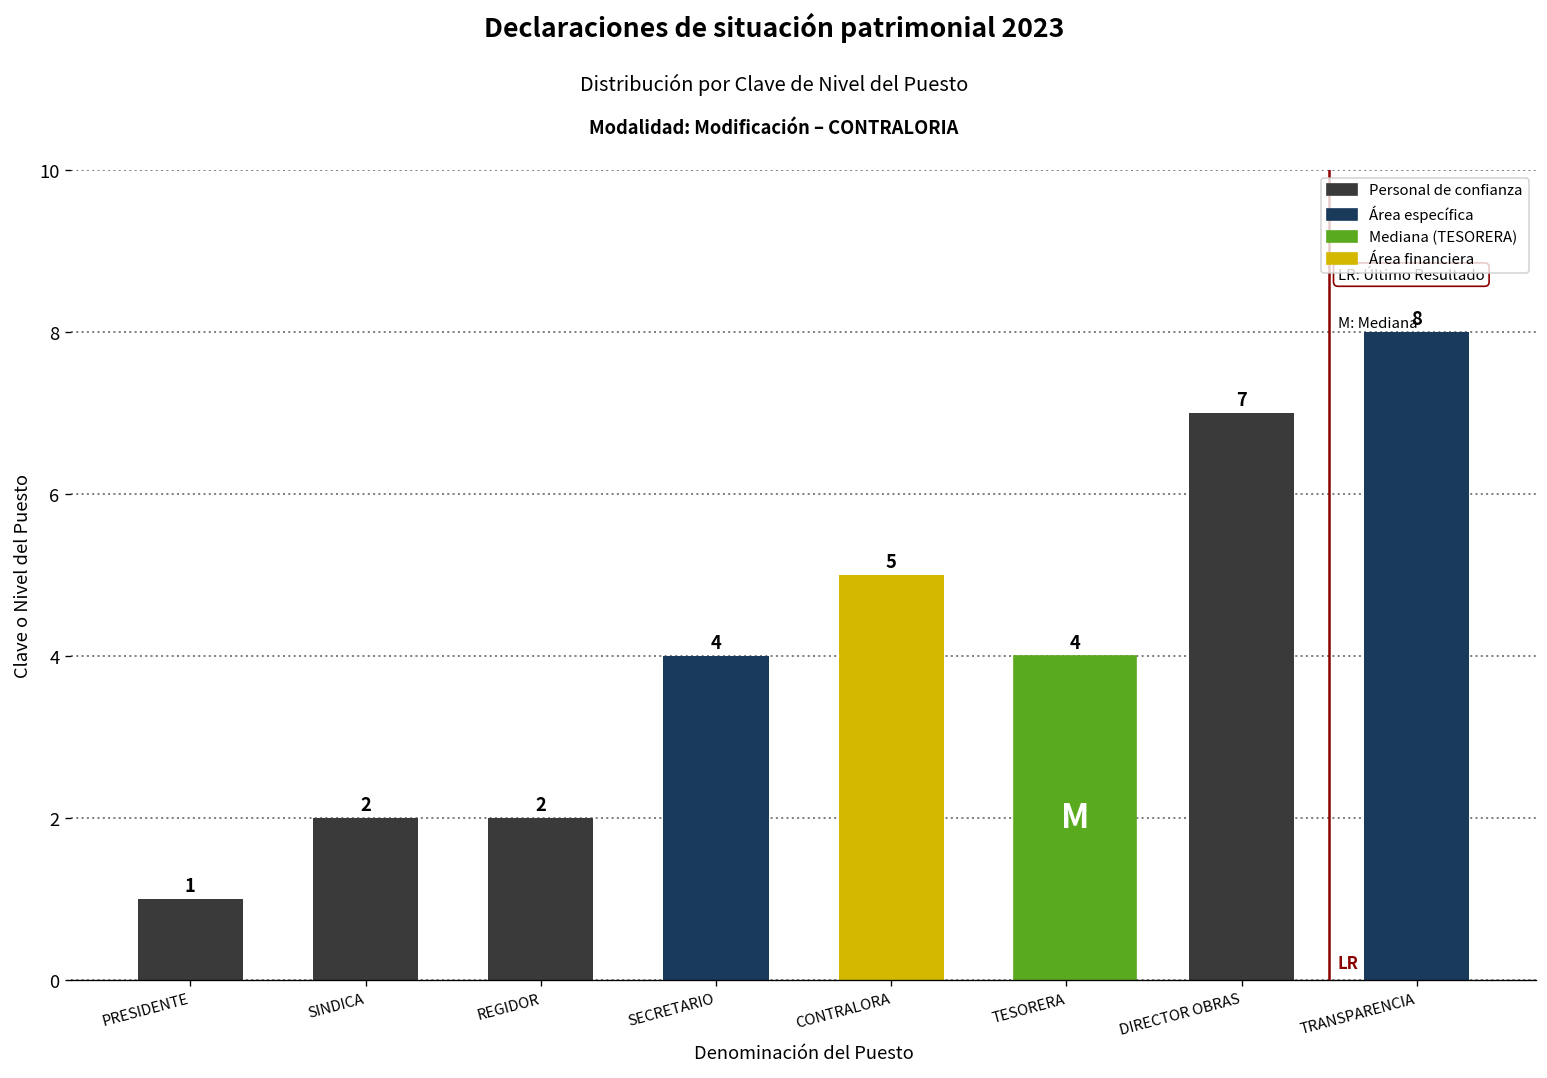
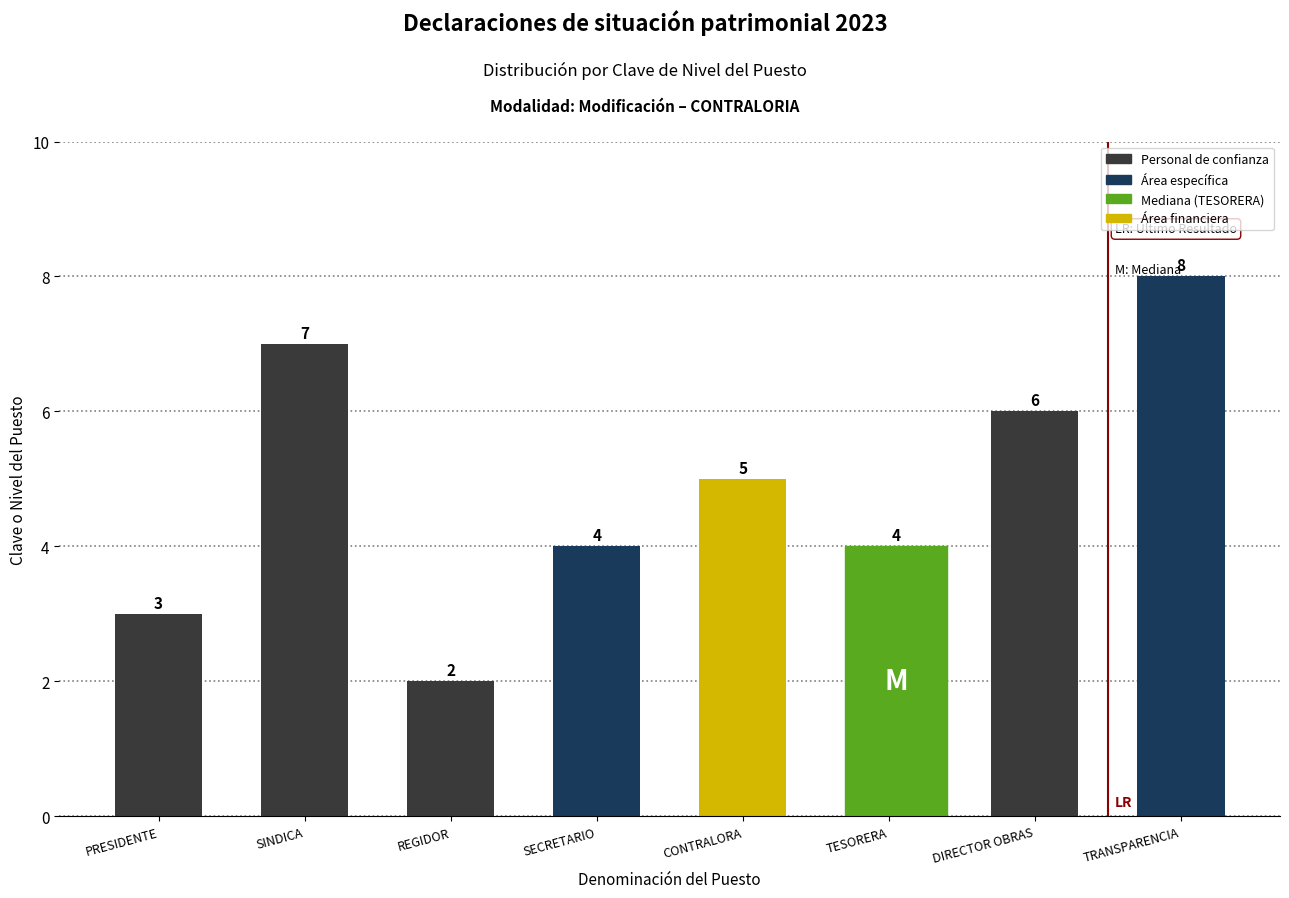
  {
-   "PRESIDENTE": 1,
-   "SINDICA": 2,
+   "PRESIDENTE": 3,
+   "SINDICA": 7,
    "REGIDOR": 2,
    "SECRETARIO": 4,
    "CONTRALORA": 5,
    "TESORERA": 4,
-   "DIRECTOR OBRAS": 7
+   "DIRECTOR OBRAS": 6
  }
